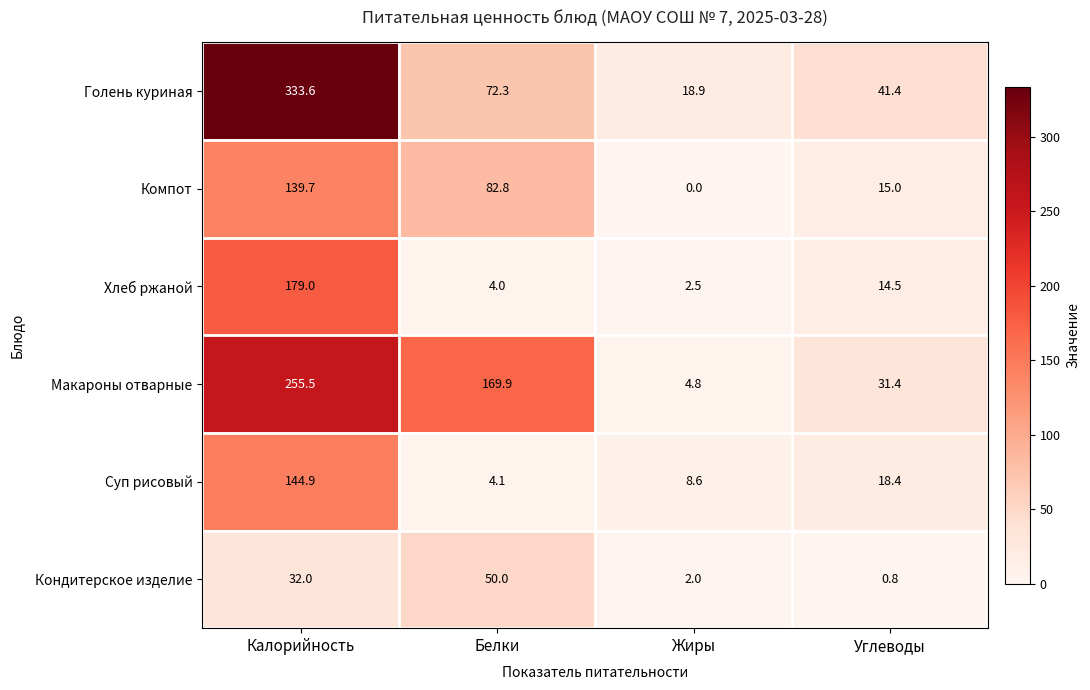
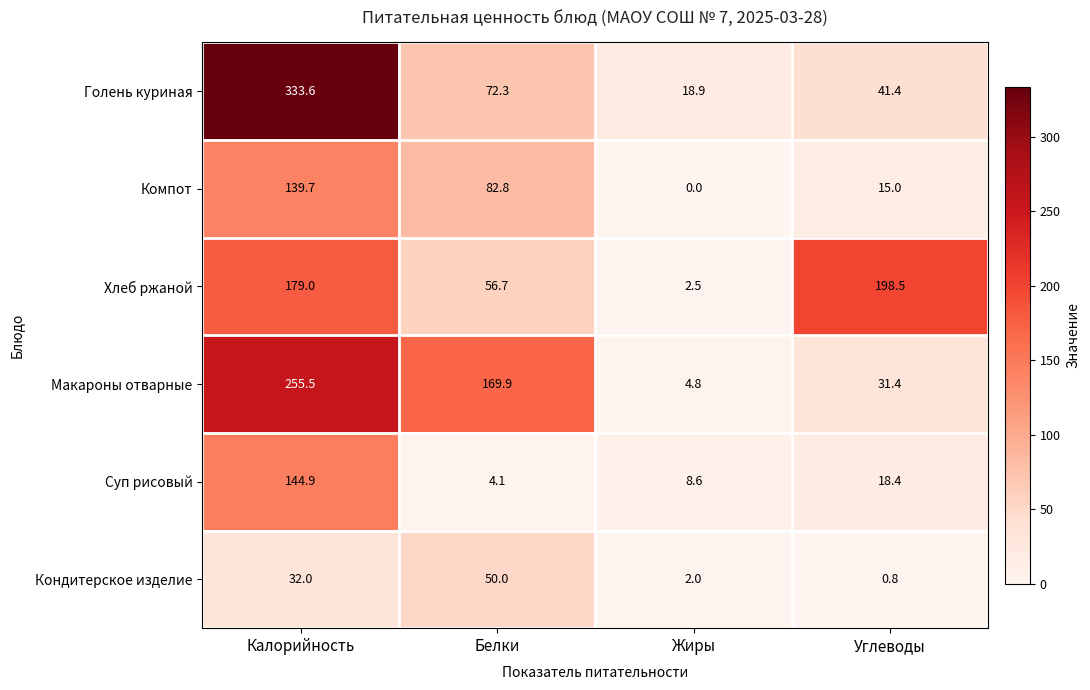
  {
    "Голень куриная": {
      "Калорийность": 333.6,
      "Белки": 72.3,
      "Жиры": 18.9,
      "Углеводы": 41.4
    },
    "Компот": {
      "Калорийность": 139.7,
      "Белки": 82.8,
      "Жиры": 0.0,
      "Углеводы": 15.0
    },
    "Хлеб ржаной": {
      "Калорийность": 179.0,
-     "Белки": 4.0,
+     "Белки": 56.7,
      "Жиры": 2.5,
-     "Углеводы": 14.5
+     "Углеводы": 198.5
    },
    "Макароны отварные": {
      "Калорийность": 255.5,
      "Белки": 169.9,
      "Жиры": 4.8,
      "Углеводы": 31.4
    },
    "Суп рисовый": {
      "Калорийность": 144.9,
      "Белки": 4.1,
      "Жиры": 8.6,
      "Углеводы": 18.4
    },
    "Кондитерское изделие": {
      "Калорийность": 32.0,
      "Белки": 50.0,
      "Жиры": 2.0,
      "Углеводы": 0.8
    }
  }
